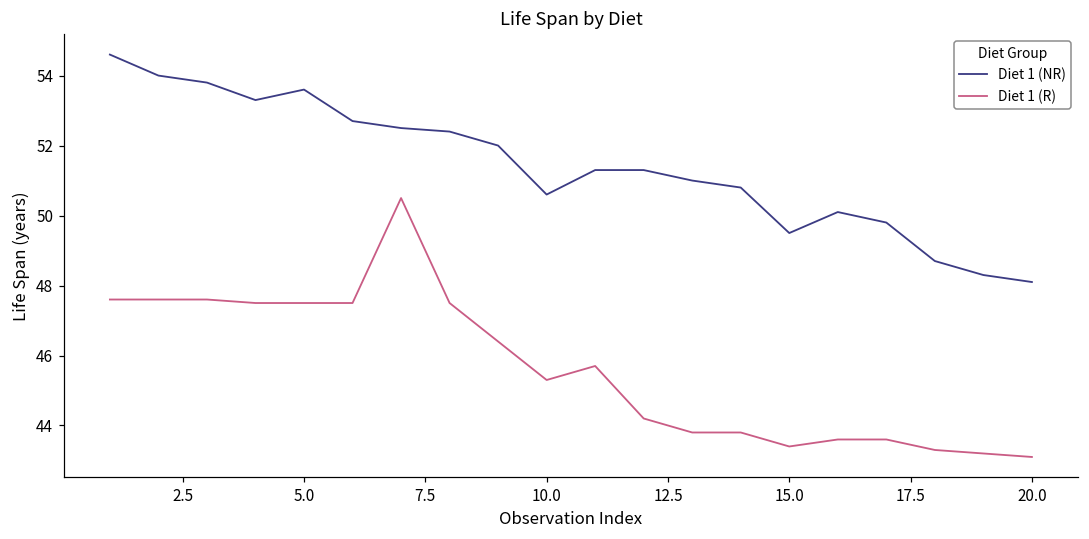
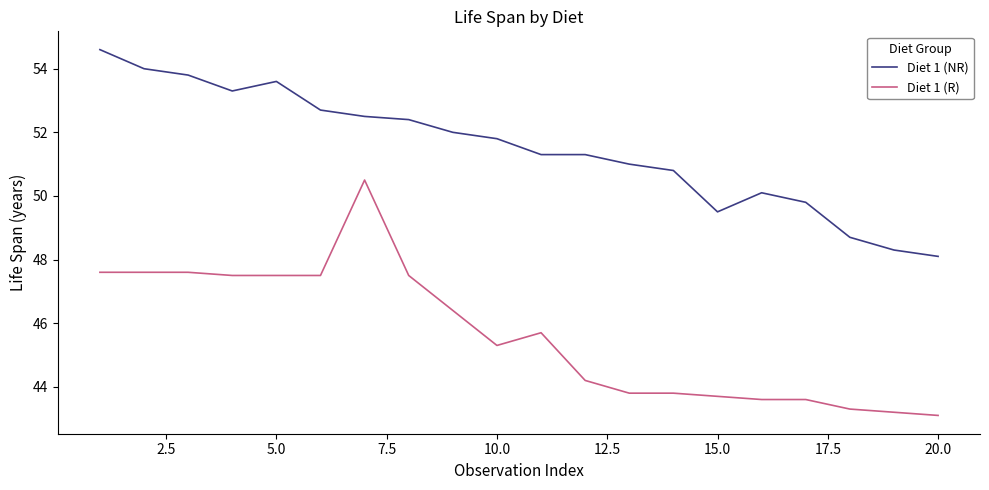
  {
    "Diet 1 (NR)": {
      "5.0": 53.6,
-     "10.0": 50.6,
+     "10.0": 51.8,
      "15.0": 49.5,
      "20.0": 48.1
    },
    "Diet 1 (R)": {
      "5.0": 47.5,
      "10.0": 45.3,
-     "15.0": 43.4,
+     "15.0": 43.7,
      "20.0": 43.1
    }
  }
